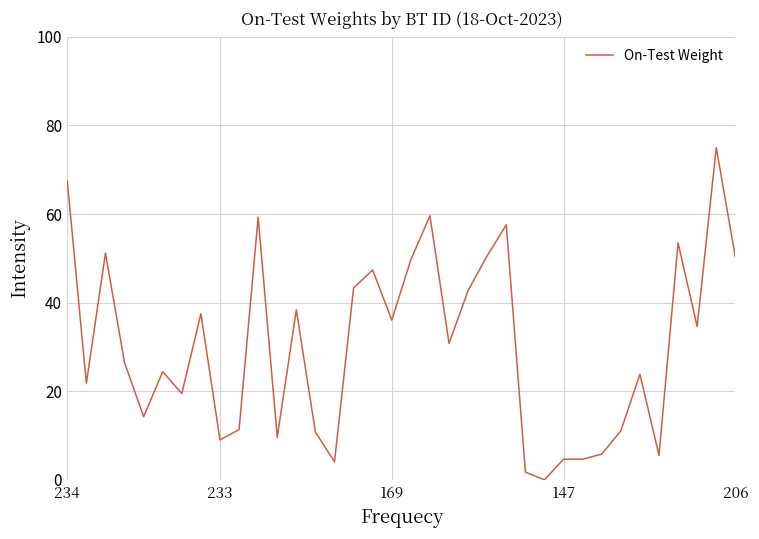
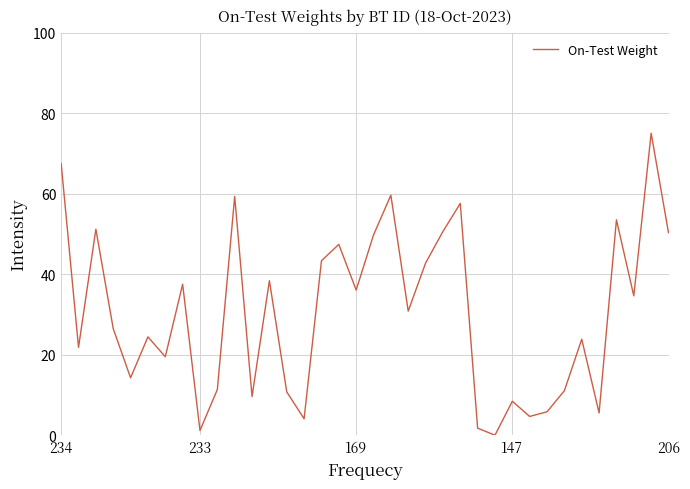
  {
    "234": 67,
-   "233": 9,
+   "233": 1,
    "169": 36,
-   "147": 5,
+   "147": 8,
    "206": 50
  }
